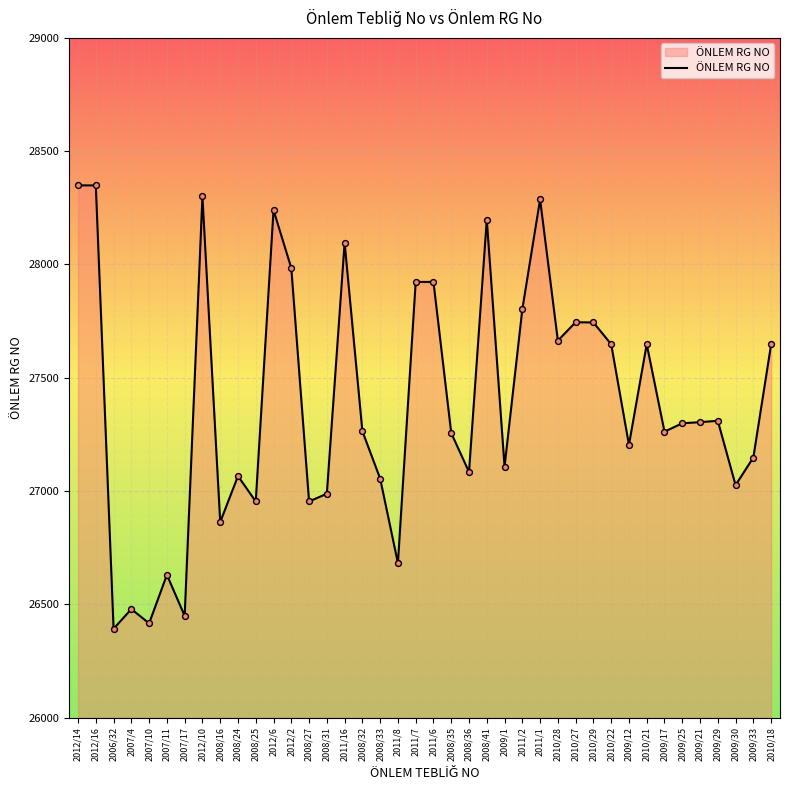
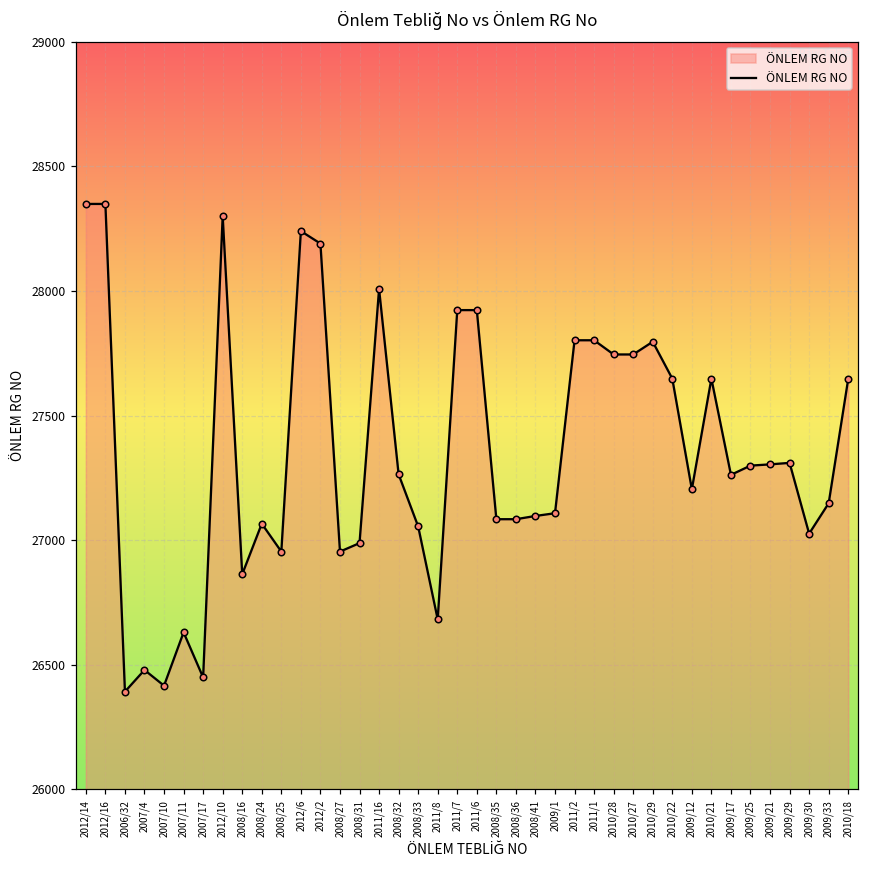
  {
    "2012/14": 28350,
    "2012/16": 28350,
    "2006/32": 26390,
    "2007/4": 26480,
    "2007/10": 26420,
    "2007/11": 26630,
    "2007/17": 26450,
    "2012/10": 28300,
    "2008/16": 26860,
    "2008/24": 27070,
    "2008/25": 26950,
    "2012/6": 28240,
-   "2012/2": 27980,
+   "2012/2": 28190,
    "2008/27": 26950,
    "2008/31": 26990,
-   "2011/16": 28100,
+   "2011/16": 28010,
    "2008/32": 27260,
    "2008/33": 27060,
    "2011/8": 26680,
    "2011/7": 27920,
    "2011/6": 27920,
-   "2008/35": 27260,
+   "2008/35": 27080,
    "2008/36": 27080,
-   "2008/41": 28200,
+   "2008/41": 27100,
    "2009/1": 27110,
    "2011/2": 27800,
-   "2011/1": 28290,
-   "2010/28": 27660,
+   "2011/1": 27800,
+   "2010/28": 27750,
    "2010/27": 27750,
-   "2010/29": 27740,
+   "2010/29": 27800,
    "2010/22": 27650,
    "2009/12": 27200,
    "2010/21": 27650,
    "2009/17": 27260,
    "2009/25": 27300,
    "2009/21": 27300,
    "2009/29": 27310,
    "2009/30": 27030,
    "2009/33": 27150,
    "2010/18": 27650
  }
